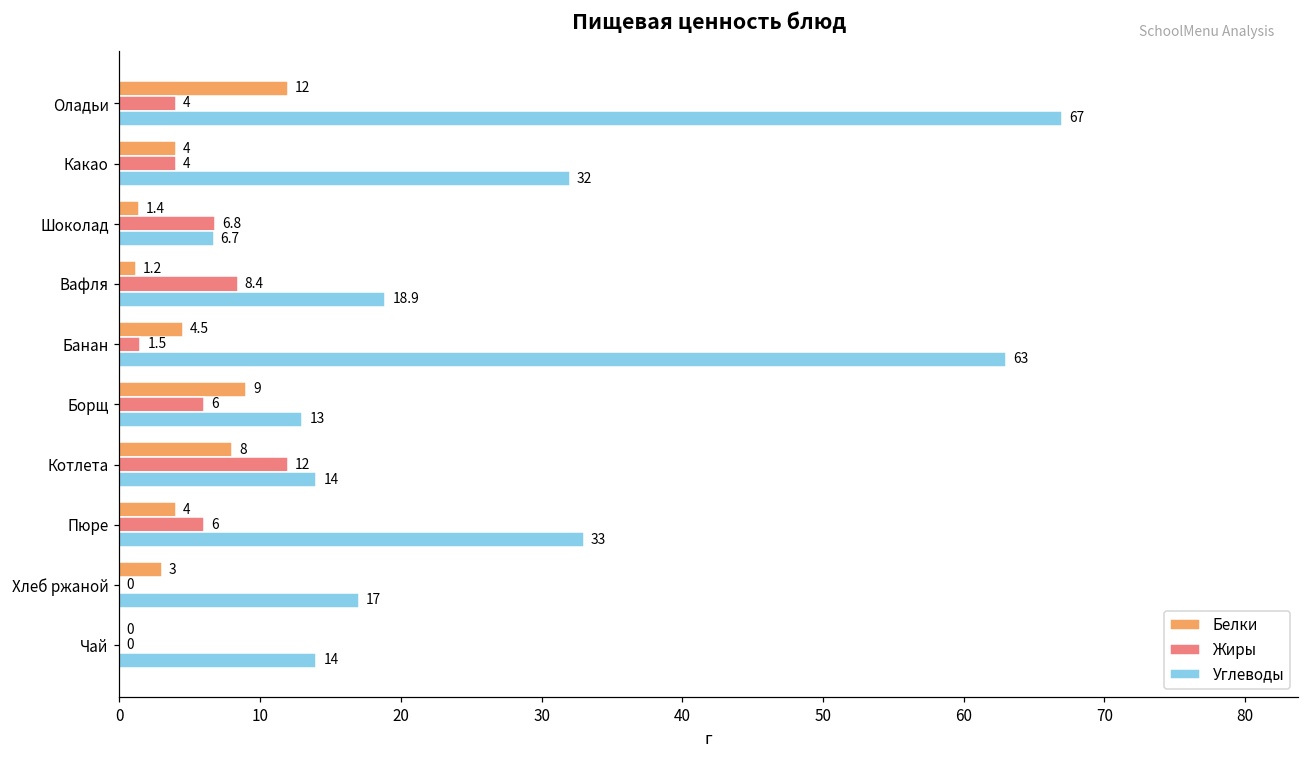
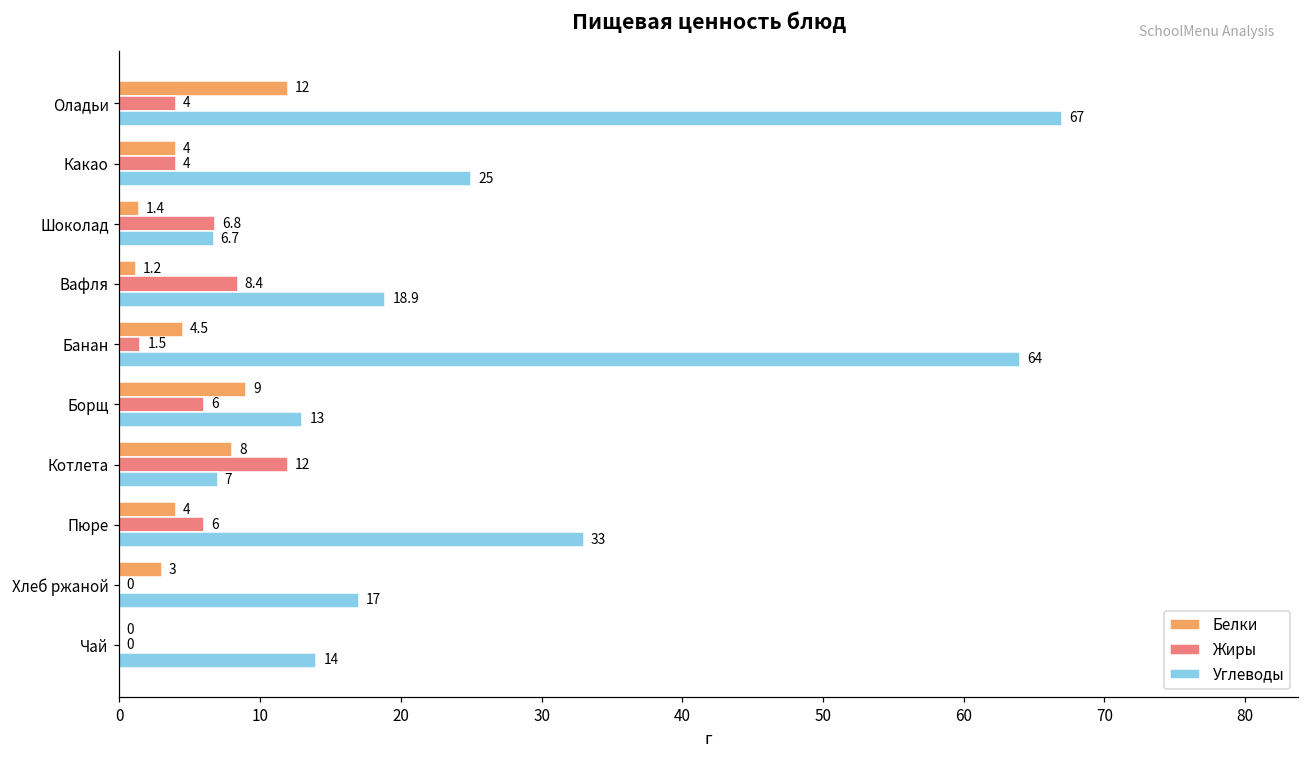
  {
    "Углеводы": {
      "Оладьи": 67,
-     "Какао": 32,
+     "Какао": 25,
      "Шоколад": 6.7,
      "Вафля": 18.9,
-     "Банан": 63,
+     "Банан": 64,
      "Борщ": 13,
-     "Котлета": 14,
+     "Котлета": 7,
      "Пюре": 33,
      "Хлеб ржаной": 17,
      "Чай": 14
    }
  }
